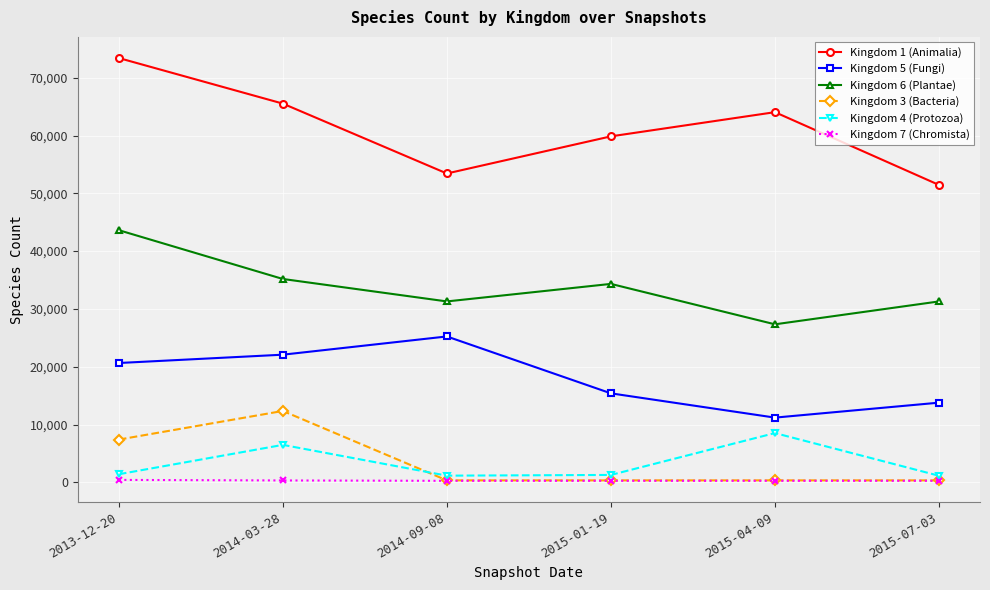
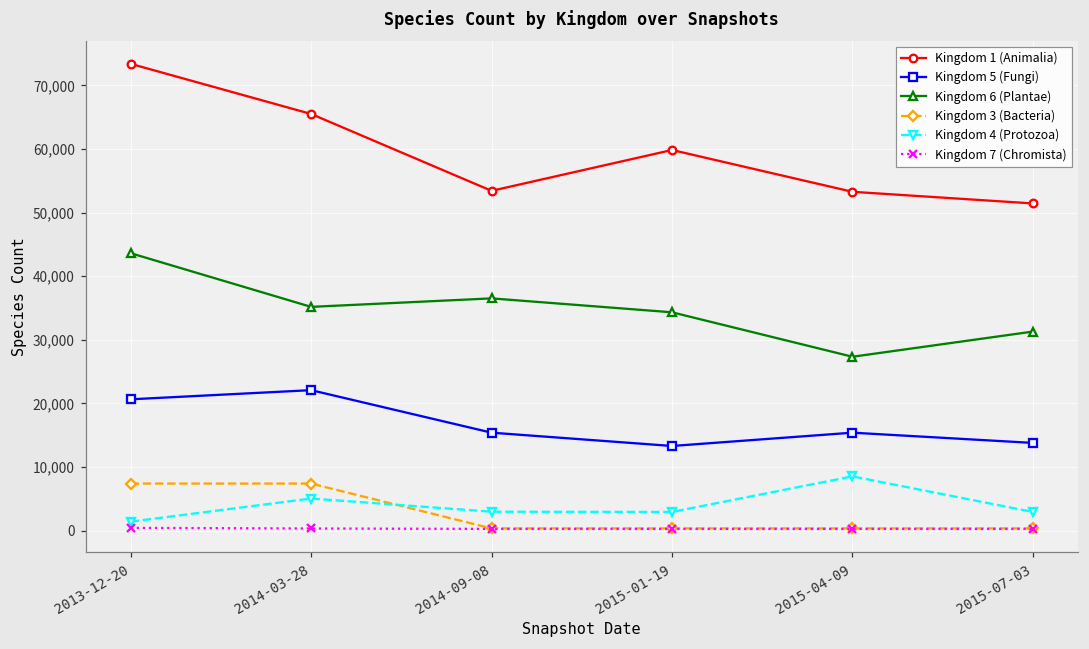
  {
    "Kingdom 1 (Animalia)": {
      "2013-12-20": "73,000",
      "2014-03-28": "66,000",
      "2014-09-08": "53,000",
      "2015-01-19": "60,000",
-     "2015-04-09": "64,000",
+     "2015-04-09": "53,000",
      "2015-07-03": "51,000"
    },
    "Kingdom 5 (Fungi)": {
      "2013-12-20": "21,000",
      "2014-03-28": "22,000",
-     "2014-09-08": "25,000",
-     "2015-01-19": "15,000",
-     "2015-04-09": "11,000",
+     "2014-09-08": "15,000",
+     "2015-01-19": "13,000",
+     "2015-04-09": "15,000",
      "2015-07-03": "14,000"
    },
    "Kingdom 6 (Plantae)": {
      "2013-12-20": "44,000",
      "2014-03-28": "35,000",
-     "2014-09-08": "31,000",
+     "2014-09-08": "37,000",
      "2015-01-19": "34,000",
      "2015-04-09": "27,000",
      "2015-07-03": "31,000"
    },
    "Kingdom 3 (Bacteria)": {
      "2013-12-20": "7,000",
-     "2014-03-28": "12,000"
+     "2014-03-28": "7,000"
    },
    "Kingdom 4 (Protozoa)": {
      "2013-12-20": "1,000",
-     "2014-03-28": "6,000",
-     "2014-09-08": "1,000",
-     "2015-01-19": "1,000",
+     "2014-03-28": "5,000",
+     "2014-09-08": "3,000",
+     "2015-01-19": "3,000",
      "2015-04-09": "9,000",
-     "2015-07-03": "1,000"
+     "2015-07-03": "3,000"
    },
    "Kingdom 7 (Chromista)": {
      "2013-12-20": "0",
      "2014-03-28": "0"
    }
  }
